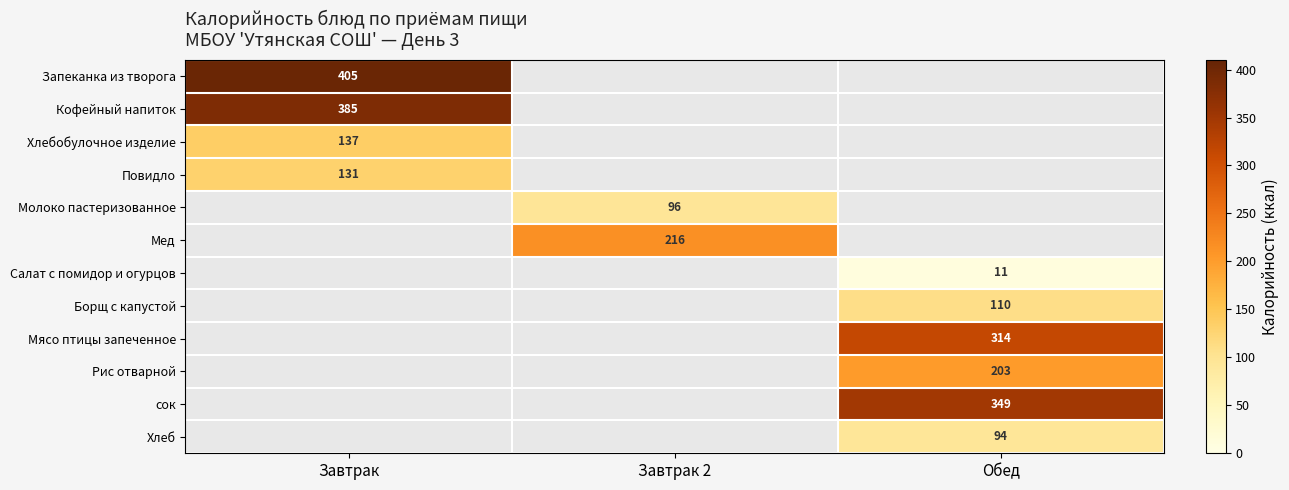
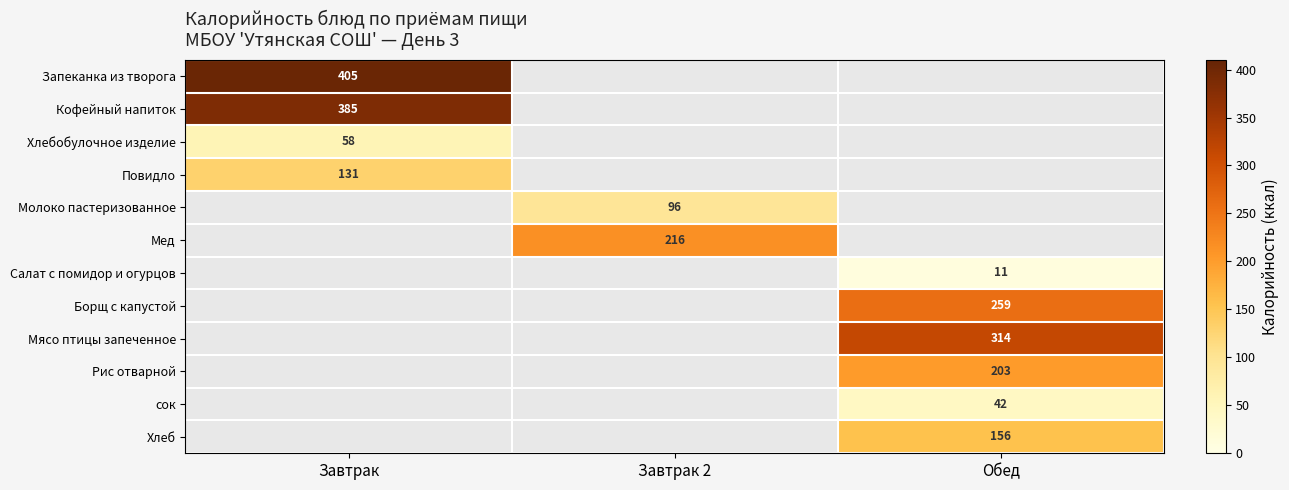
  {
    "Запеканка из творога": {
      "Завтрак": 405
    },
    "Кофейный напиток": {
      "Завтрак": 385
    },
    "Хлебобулочное изделие": {
-     "Завтрак": 137
+     "Завтрак": 58
    },
    "Повидло": {
      "Завтрак": 131
    },
    "Молоко пастеризованное": {
      "Завтрак 2": 96
    },
    "Мед": {
      "Завтрак 2": 216
    },
    "Салат с помидор и огурцов": {
      "Обед": 11
    },
    "Борщ с капустой": {
-     "Обед": 110
+     "Обед": 259
    },
    "Мясо птицы запеченное": {
      "Обед": 314
    },
    "Рис отварной": {
      "Обед": 203
    },
    "сок": {
-     "Обед": 349
+     "Обед": 42
    },
    "Хлеб": {
-     "Обед": 94
+     "Обед": 156
    }
  }
